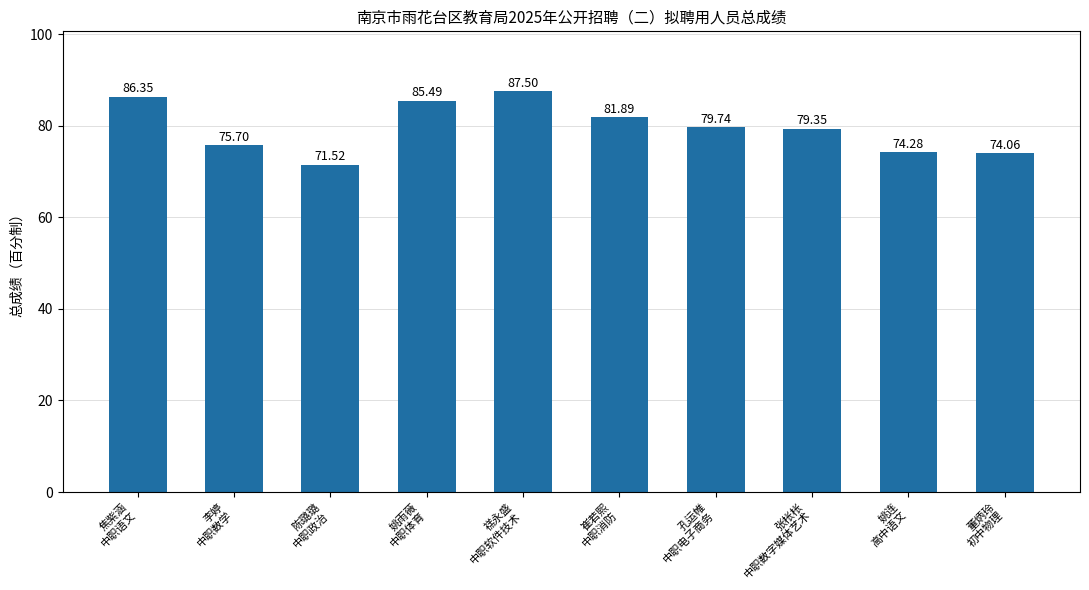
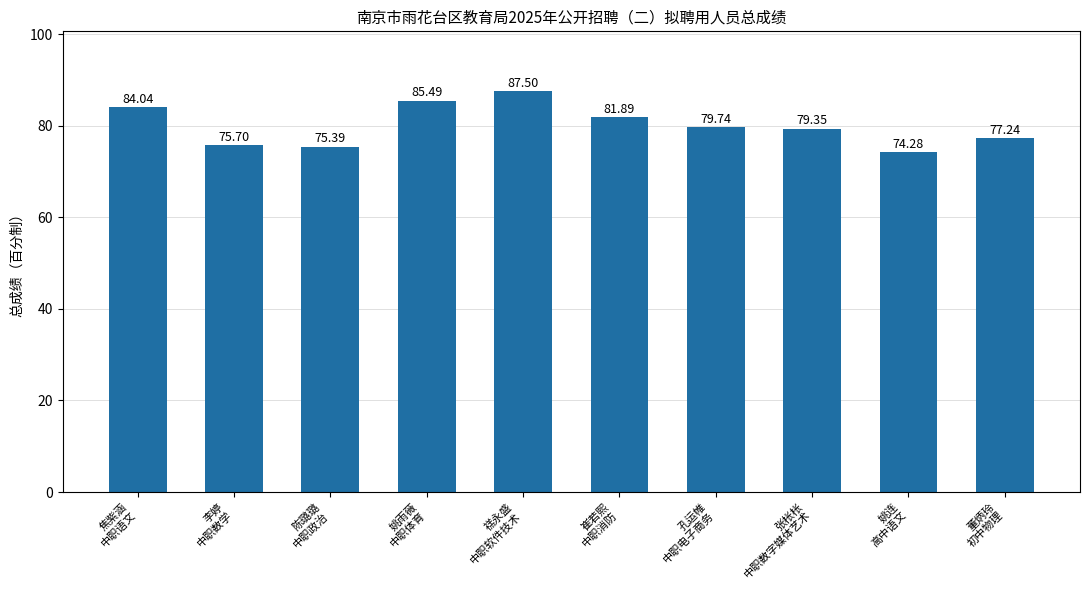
  {
-   "焦紫涵 中职语文": 86.35,
+   "焦紫涵 中职语文": 84.04,
    "李婷 中职数学": 75.70,
-   "陈璐璐 中职政治": 71.52,
+   "陈璐璐 中职政治": 75.39,
    "姚雨薇 中职体育": 85.49,
    "禚永盛 中职软件技术": 87.50,
    "崔若熙 中职消防": 81.89,
    "孔运帷 中职电子商务": 79.74,
    "张枨枨 中职数字媒体艺术": 79.35,
    "姚连 高中语文": 74.28,
-   "董炳玲 初中物理": 74.06
+   "董炳玲 初中物理": 77.24
  }
